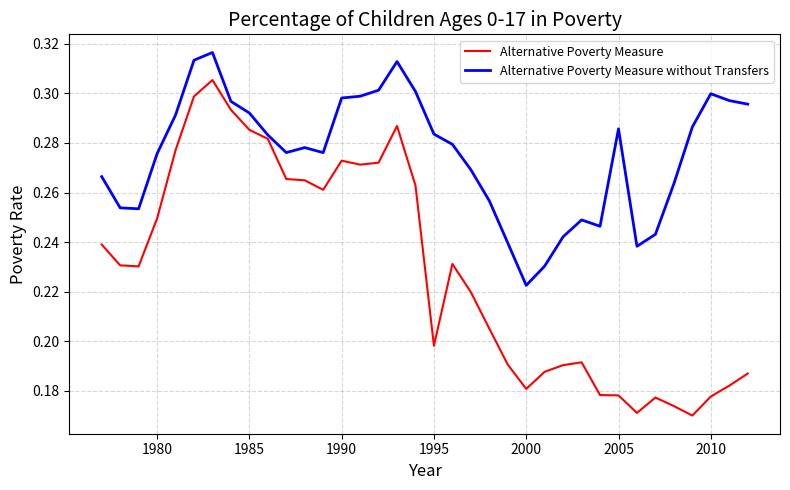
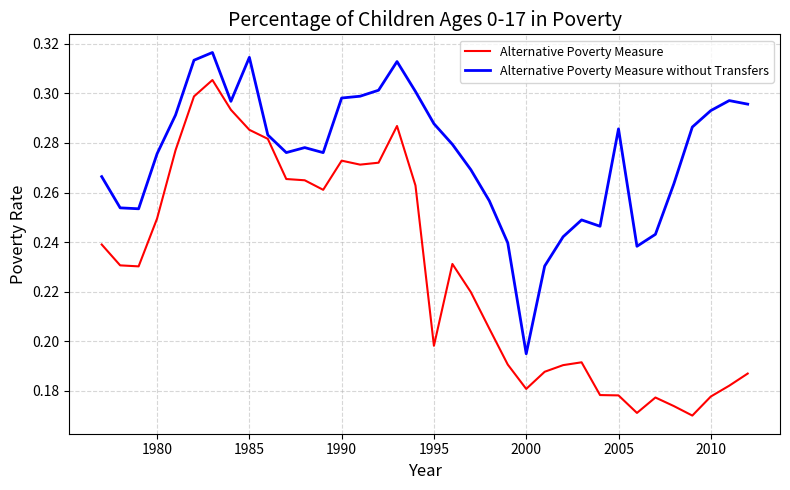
  {
    "Alternative Poverty Measure": {
      "1980": 0.250,
      "1985": 0.285,
      "1990": 0.273,
      "1995": 0.198,
      "2000": 0.181,
      "2005": 0.178,
      "2010": 0.178
    },
    "Alternative Poverty Measure without Transfers": {
      "1980": 0.276,
-     "1985": 0.292,
+     "1985": 0.315,
      "1990": 0.298,
-     "1995": 0.284,
-     "2000": 0.223,
+     "1995": 0.288,
+     "2000": 0.195,
      "2005": 0.286,
-     "2010": 0.300
+     "2010": 0.293
    }
  }
